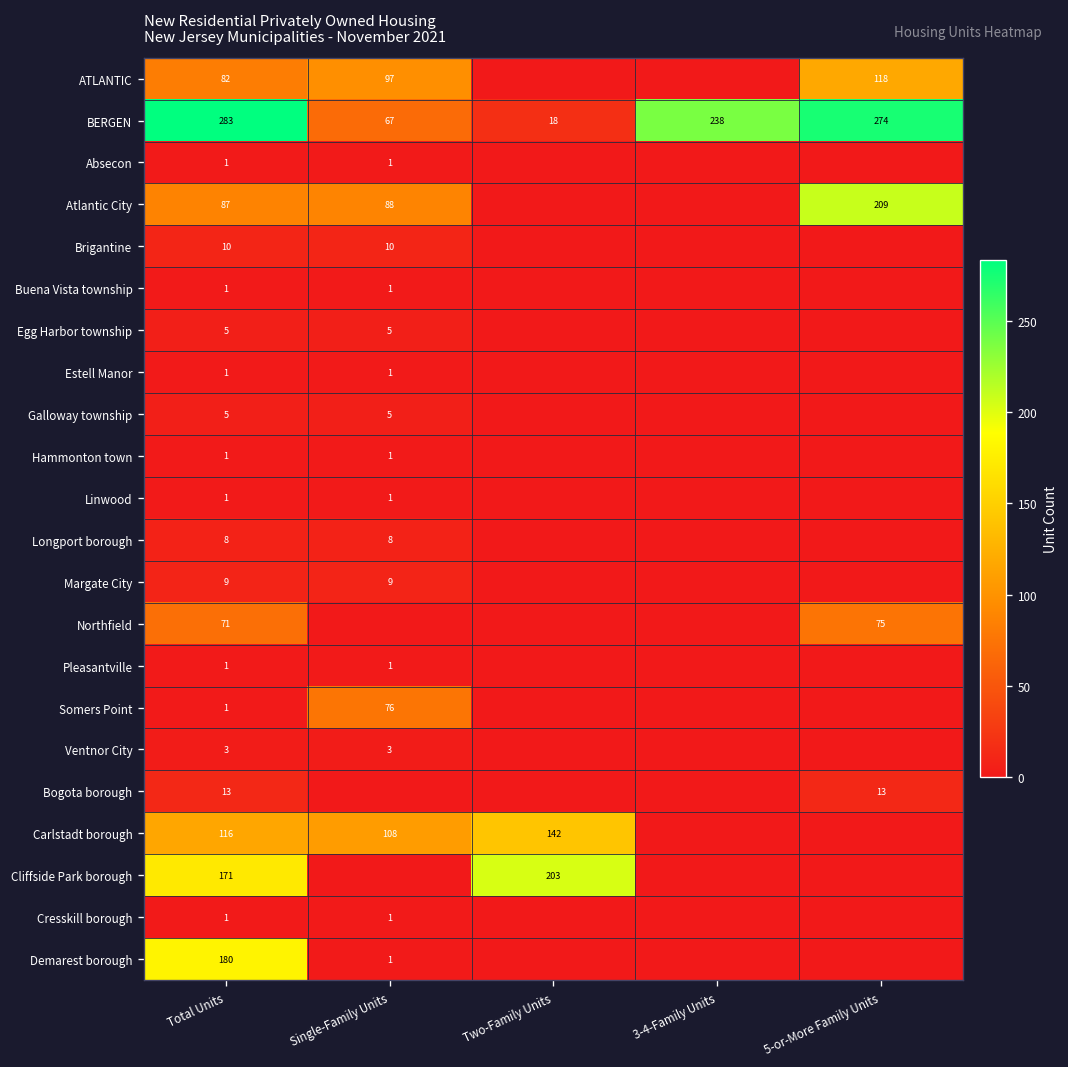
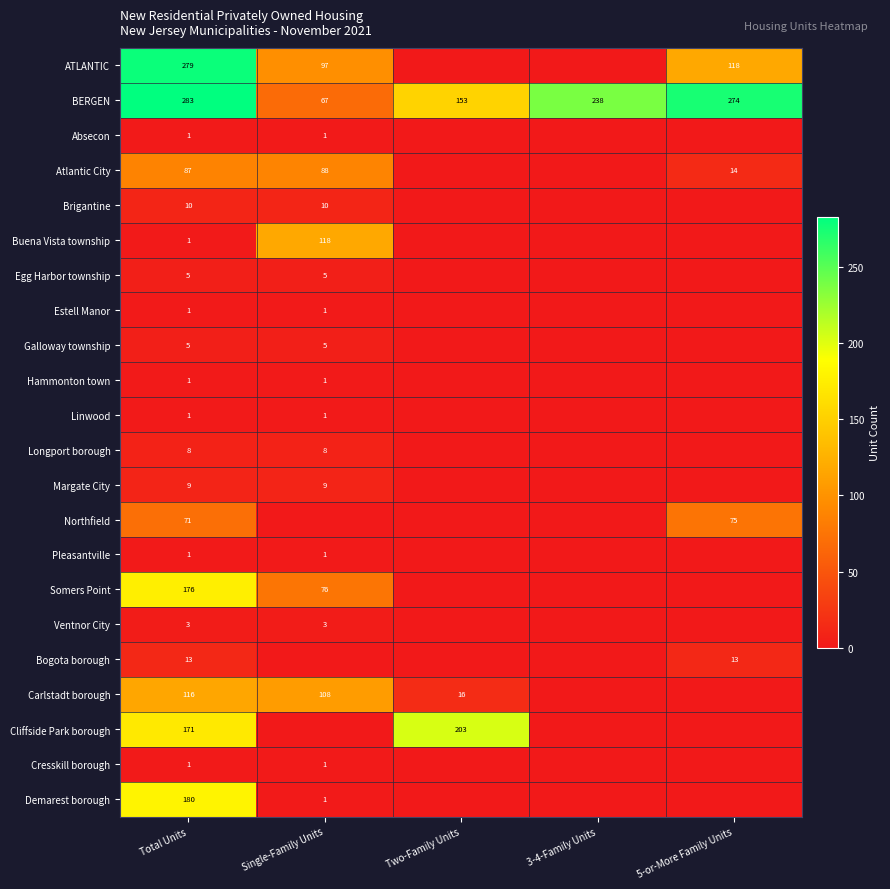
  {
    "ATLANTIC": {
-     "Total Units": 82,
+     "Total Units": 279,
      "Single-Family Units": 97,
      "5-or-More Family Units": 118
    },
    "BERGEN": {
      "Total Units": 283,
      "Single-Family Units": 67,
-     "Two-Family Units": 18,
+     "Two-Family Units": 153,
      "3-4-Family Units": 238,
      "5-or-More Family Units": 274
    },
    "Absecon": {
      "Total Units": 1,
      "Single-Family Units": 1
    },
    "Atlantic City": {
      "Total Units": 87,
      "Single-Family Units": 88,
-     "5-or-More Family Units": 209
+     "5-or-More Family Units": 14
    },
    "Brigantine": {
      "Total Units": 10,
      "Single-Family Units": 10
    },
    "Buena Vista township": {
      "Total Units": 1,
-     "Single-Family Units": 1
+     "Single-Family Units": 118
    },
    "Egg Harbor township": {
      "Total Units": 5,
      "Single-Family Units": 5
    },
    "Estell Manor": {
      "Total Units": 1,
      "Single-Family Units": 1
    },
    "Galloway township": {
      "Total Units": 5,
      "Single-Family Units": 5
    },
    "Hammonton town": {
      "Total Units": 1,
      "Single-Family Units": 1
    },
    "Linwood": {
      "Total Units": 1,
      "Single-Family Units": 1
    },
    "Longport borough": {
      "Total Units": 8,
      "Single-Family Units": 8
    },
    "Margate City": {
      "Total Units": 9,
      "Single-Family Units": 9
    },
    "Northfield": {
      "Total Units": 71,
      "5-or-More Family Units": 75
    },
    "Pleasantville": {
      "Total Units": 1,
      "Single-Family Units": 1
    },
    "Somers Point": {
-     "Total Units": 1,
+     "Total Units": 176,
      "Single-Family Units": 76
    },
    "Ventnor City": {
      "Total Units": 3,
      "Single-Family Units": 3
    },
    "Bogota borough": {
      "Total Units": 13,
      "5-or-More Family Units": 13
    },
    "Carlstadt borough": {
      "Total Units": 116,
      "Single-Family Units": 108,
-     "Two-Family Units": 142
+     "Two-Family Units": 16
    },
    "Cliffside Park borough": {
      "Total Units": 171,
      "Two-Family Units": 203
    },
    "Cresskill borough": {
      "Total Units": 1,
      "Single-Family Units": 1
    },
    "Demarest borough": {
      "Total Units": 180,
      "Single-Family Units": 1
    }
  }
